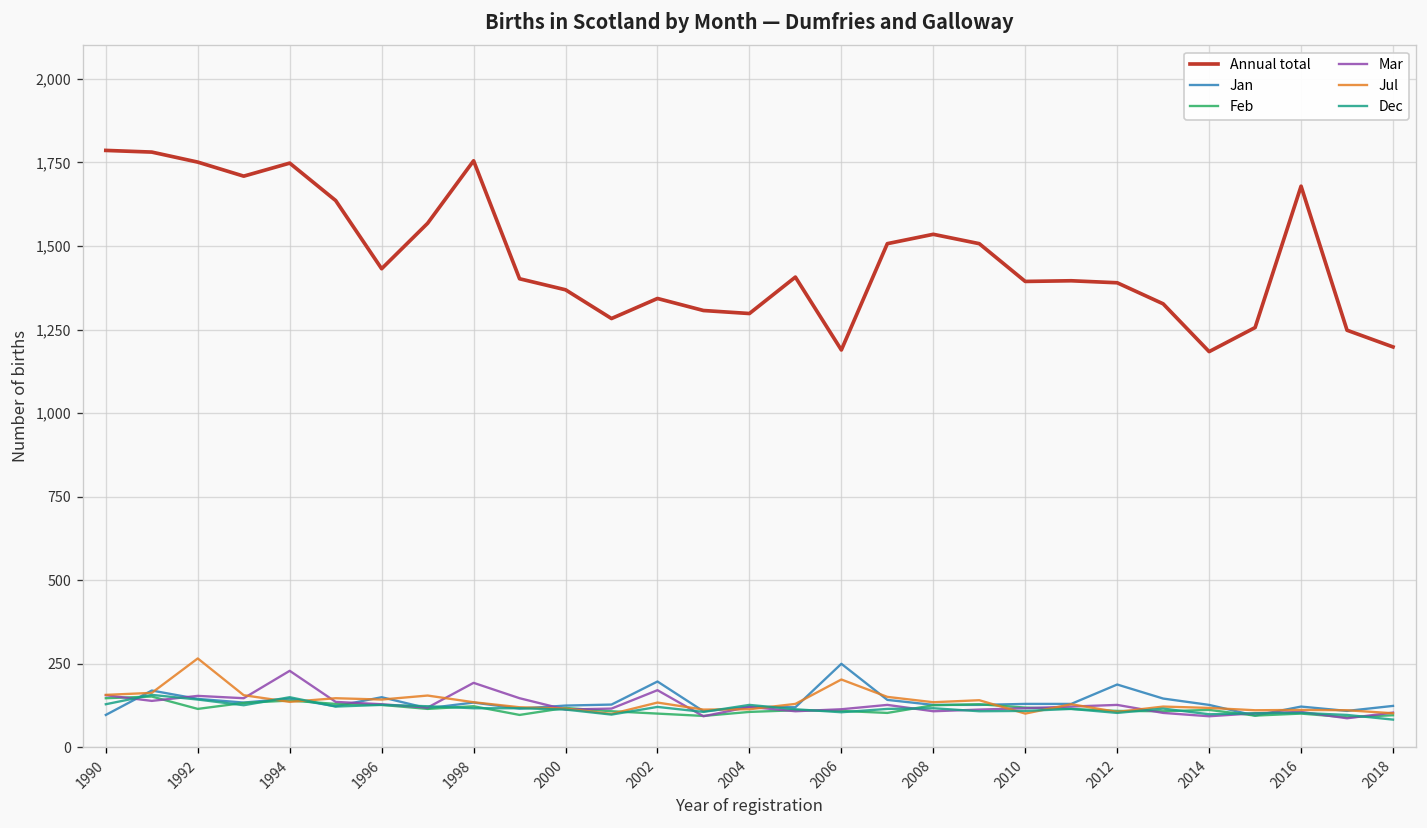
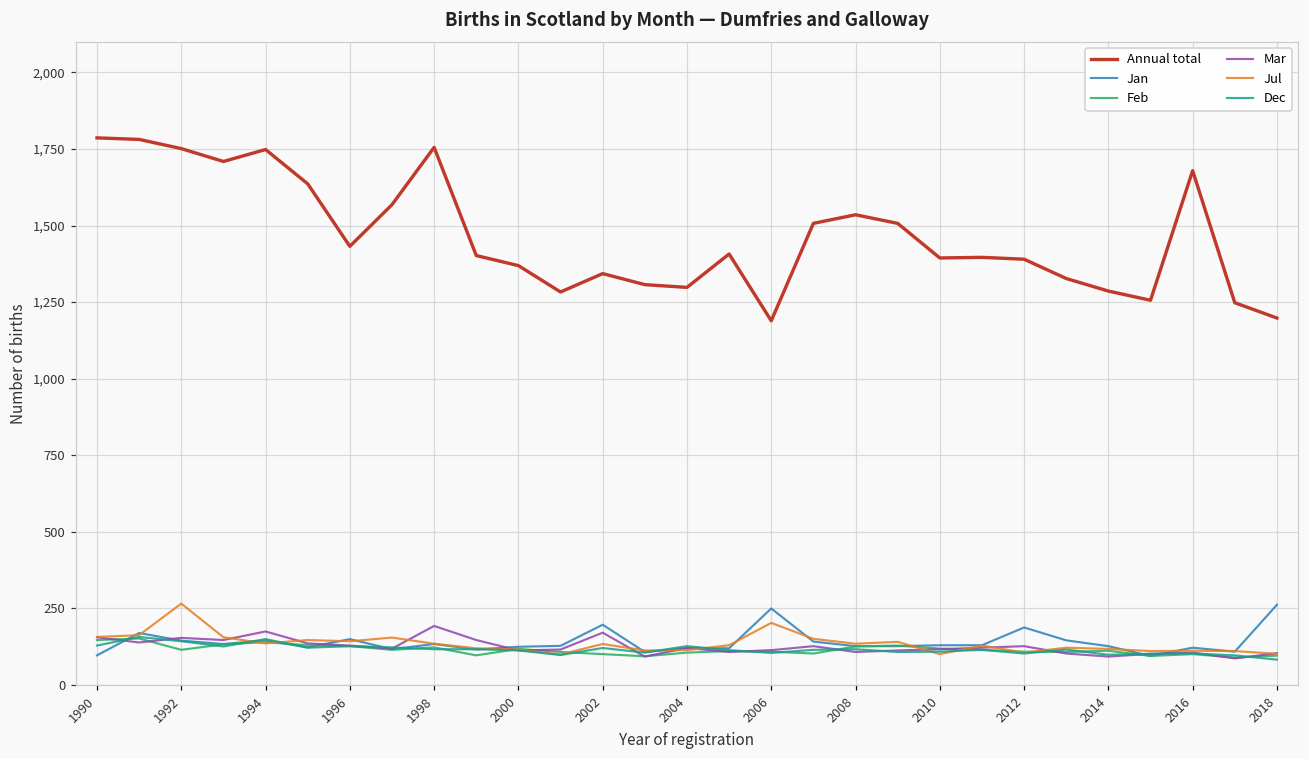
  {
    "Annual total": {
      "1990": "1,790",
      "1992": "1,750",
      "1994": "1,750",
      "1996": "1,430",
      "1998": "1,760",
      "2000": "1,370",
      "2002": "1,340",
      "2004": "1,300",
      "2006": "1,190",
      "2008": "1,540",
      "2010": "1,390",
      "2012": "1,390",
-     "2014": "1,180",
+     "2014": "1,290",
      "2016": "1,680",
      "2018": "1,200"
    },
    "Jan": {
      "1990": "100",
      "2002": "200",
      "2006": "250",
      "2010": "130",
      "2012": "190",
      "2016": "120",
-     "2018": "120"
+     "2018": "260"
    },
    "Mar": {
-     "1994": "230",
+     "1994": "180",
      "1998": "190",
      "2002": "170",
      "2012": "130"
    },
    "Jul": {
      "1992": "270",
      "2002": "130",
      "2006": "200"
    }
  }
